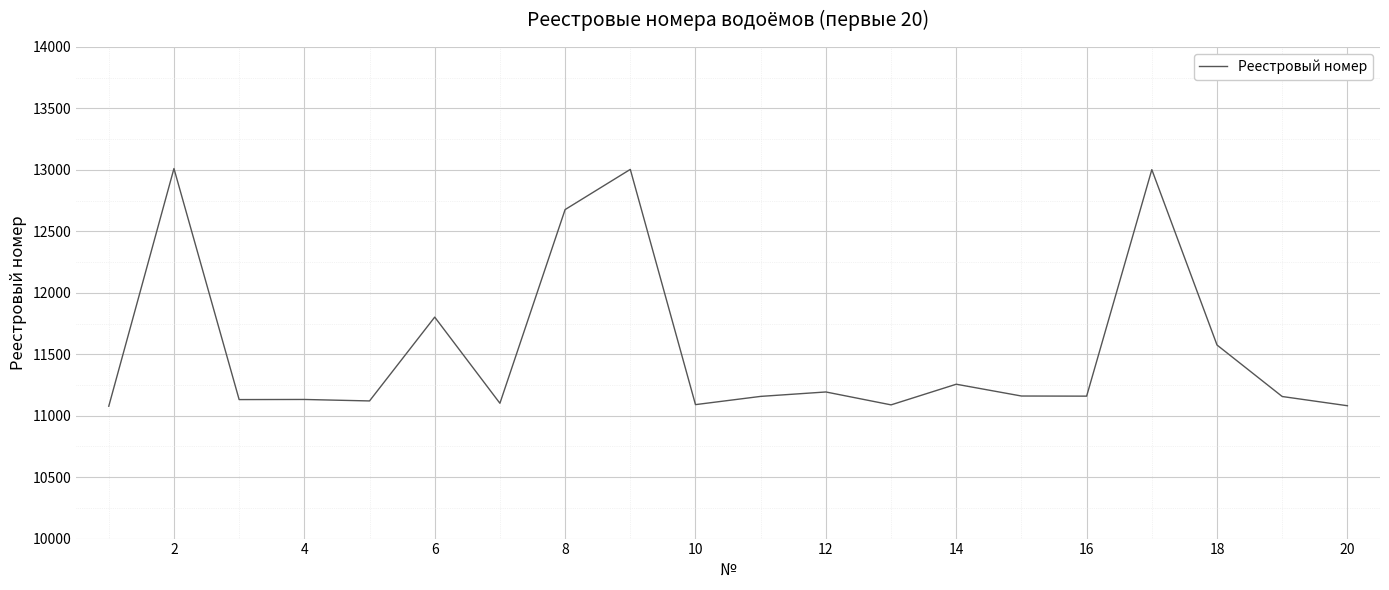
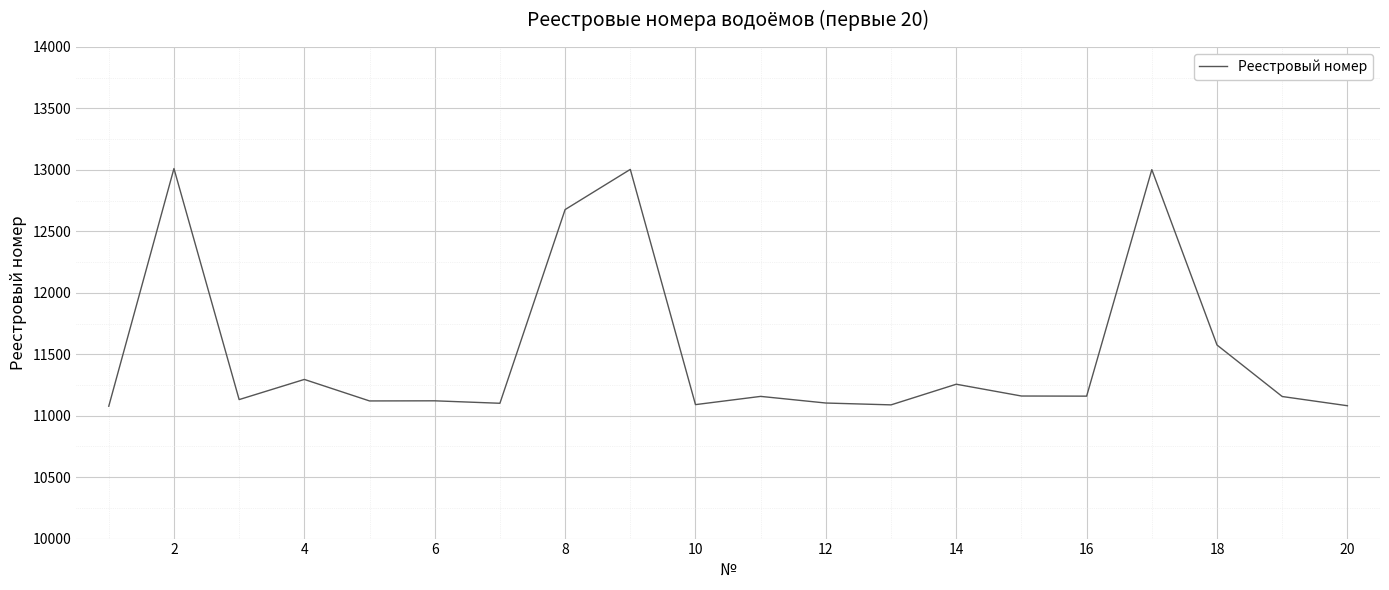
  {
    "2": 13010,
-   "4": 11130,
-   "6": 11800,
+   "4": 11300,
+   "6": 11120,
    "8": 12680,
    "10": 11090,
-   "12": 11190,
+   "12": 11100,
    "14": 11260,
    "16": 11160,
    "18": 11580,
    "20": 11080
  }
